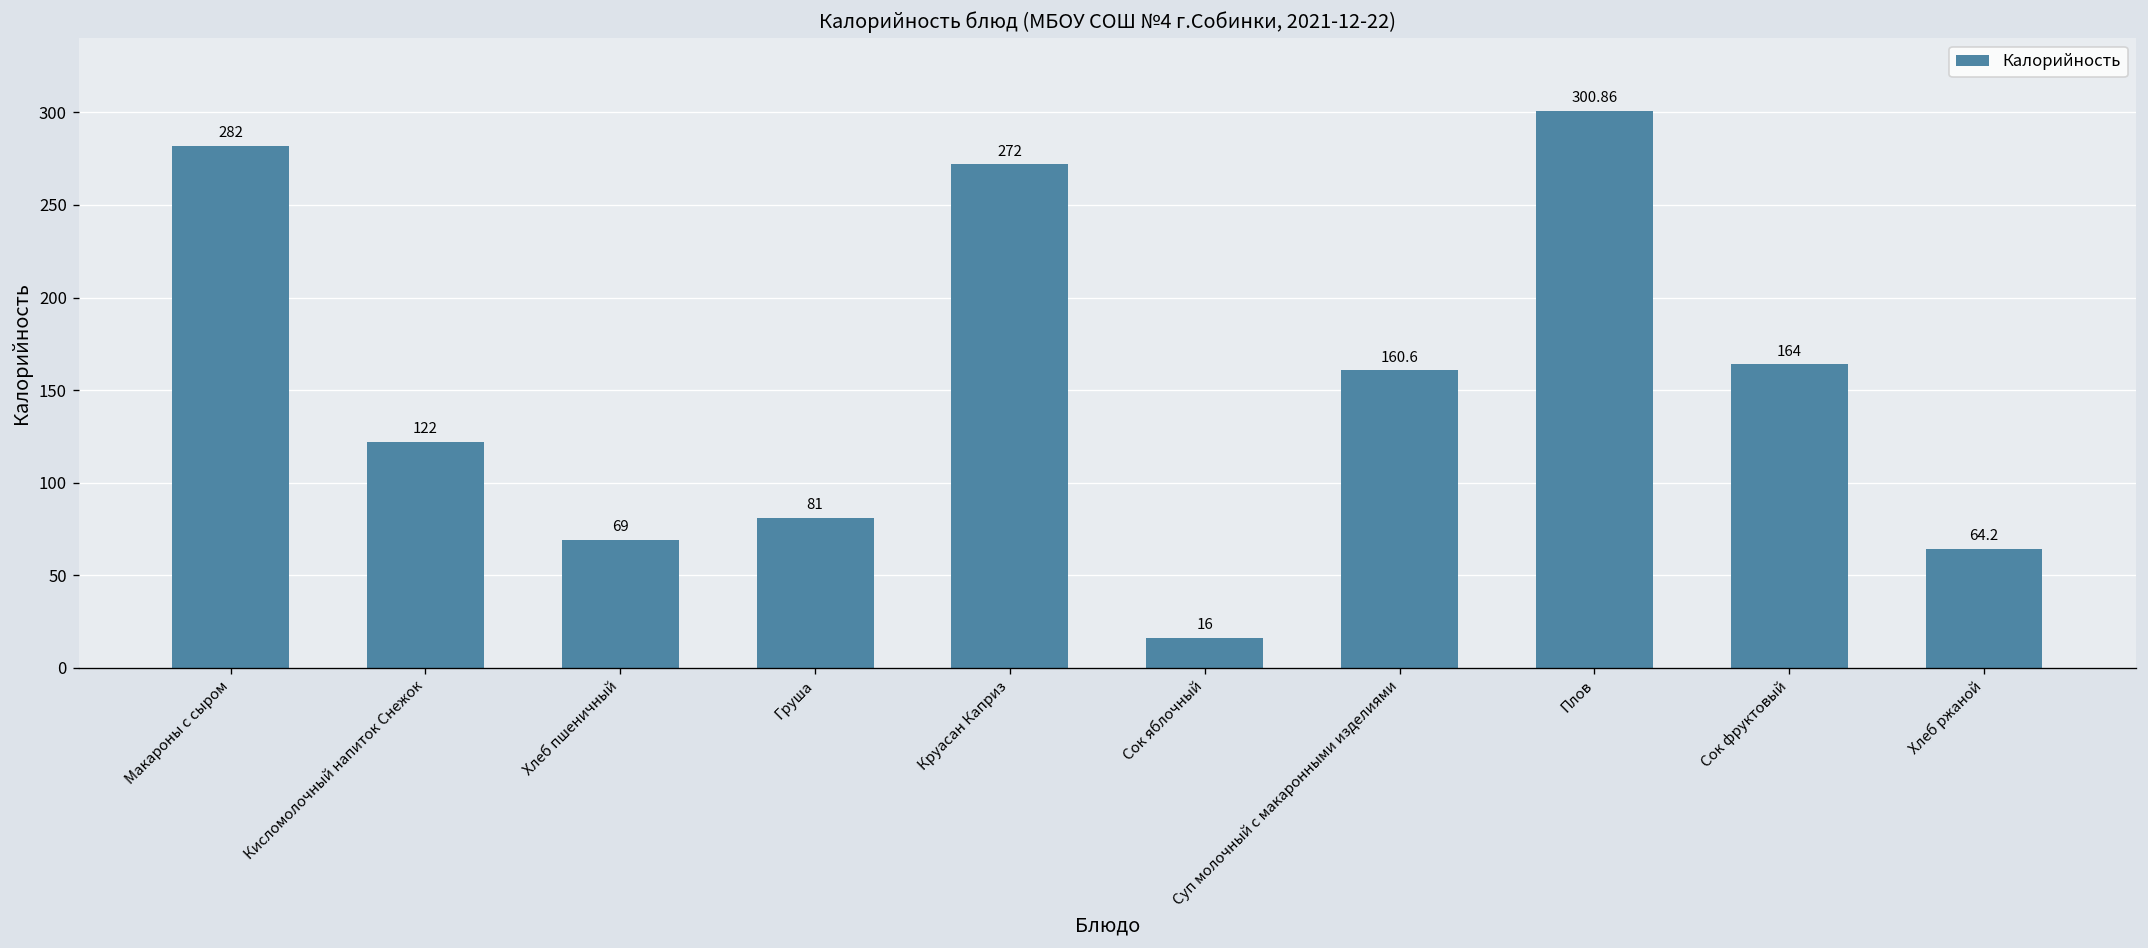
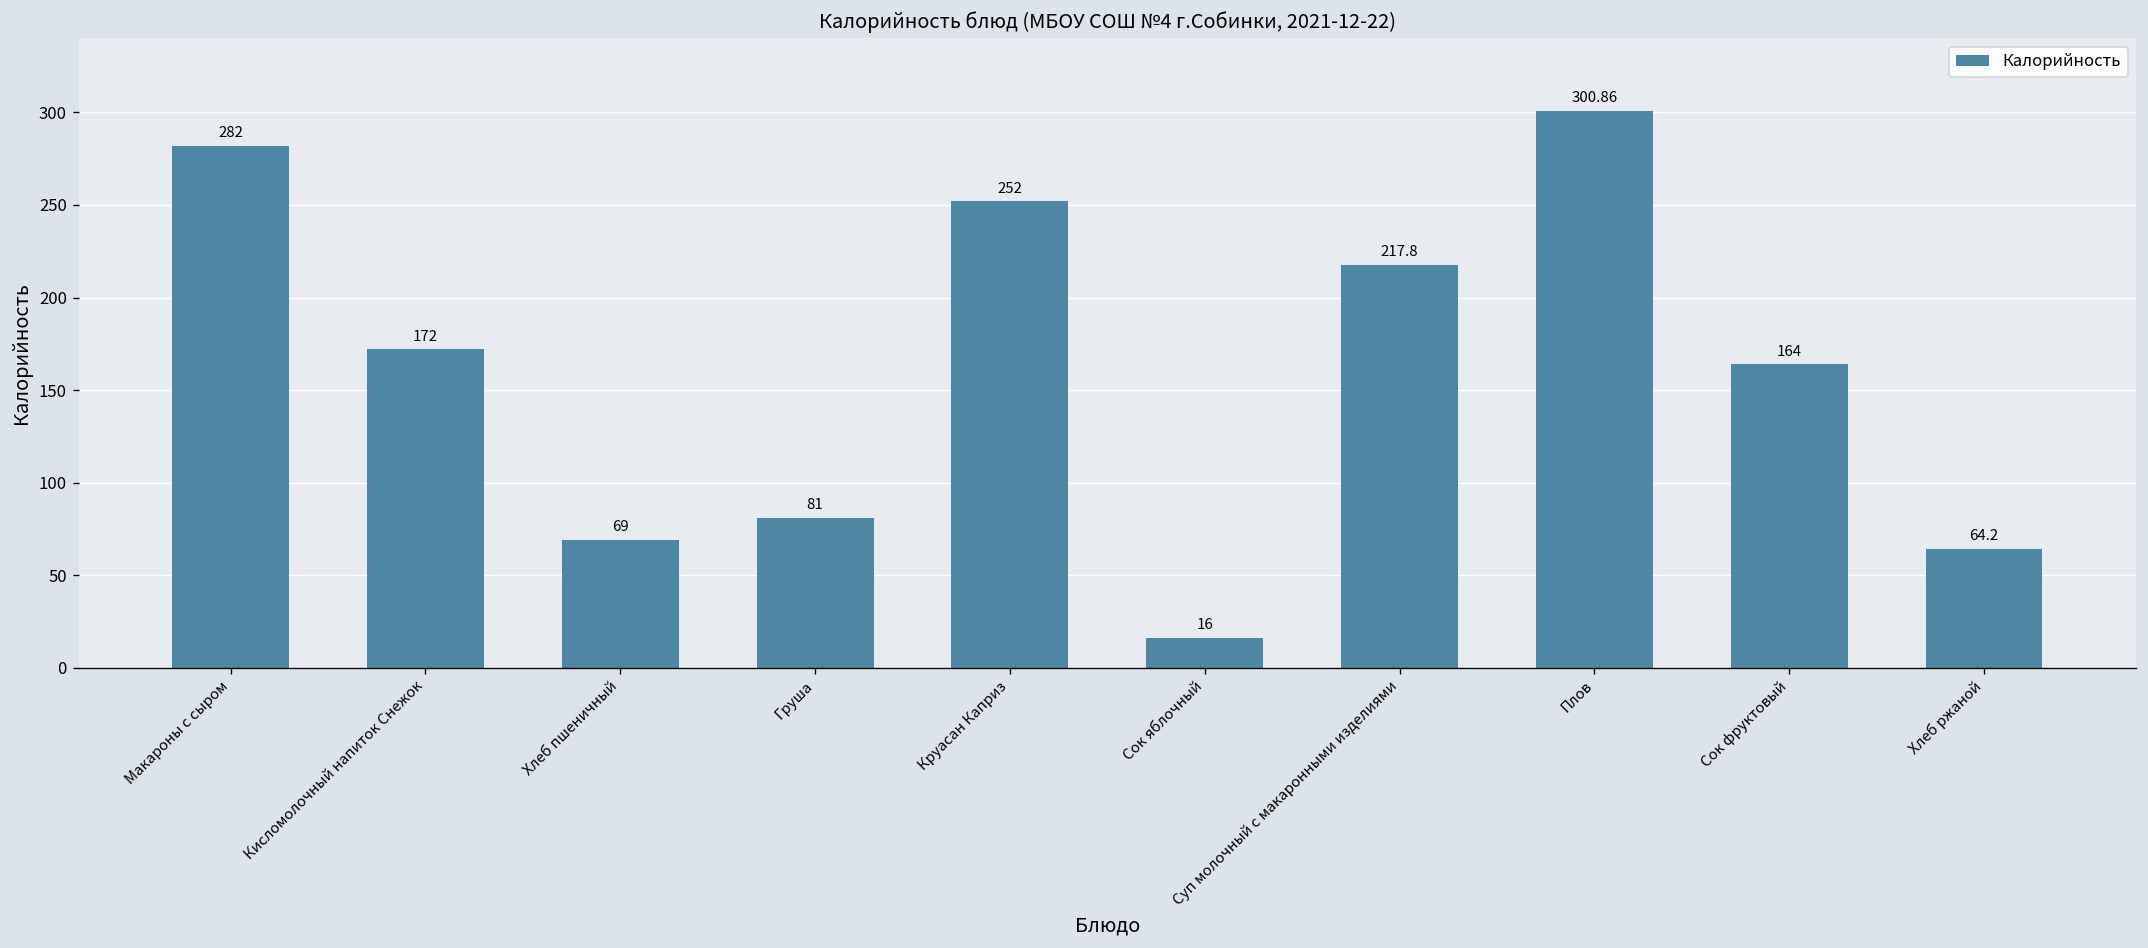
  {
    "Макароны с сыром": 282,
-   "Кисломолочный напиток Снежок": 122,
+   "Кисломолочный напиток Снежок": 172,
    "Хлеб пшеничный": 69,
    "Груша": 81,
-   "Круасан Каприз": 272,
+   "Круасан Каприз": 252,
    "Сок яблочный": 16,
-   "Суп молочный с макаронными изделиями": 160.6,
+   "Суп молочный с макаронными изделиями": 217.8,
    "Плов": 300.86,
    "Сок фруктовый": 164,
    "Хлеб ржаной": 64.2
  }
